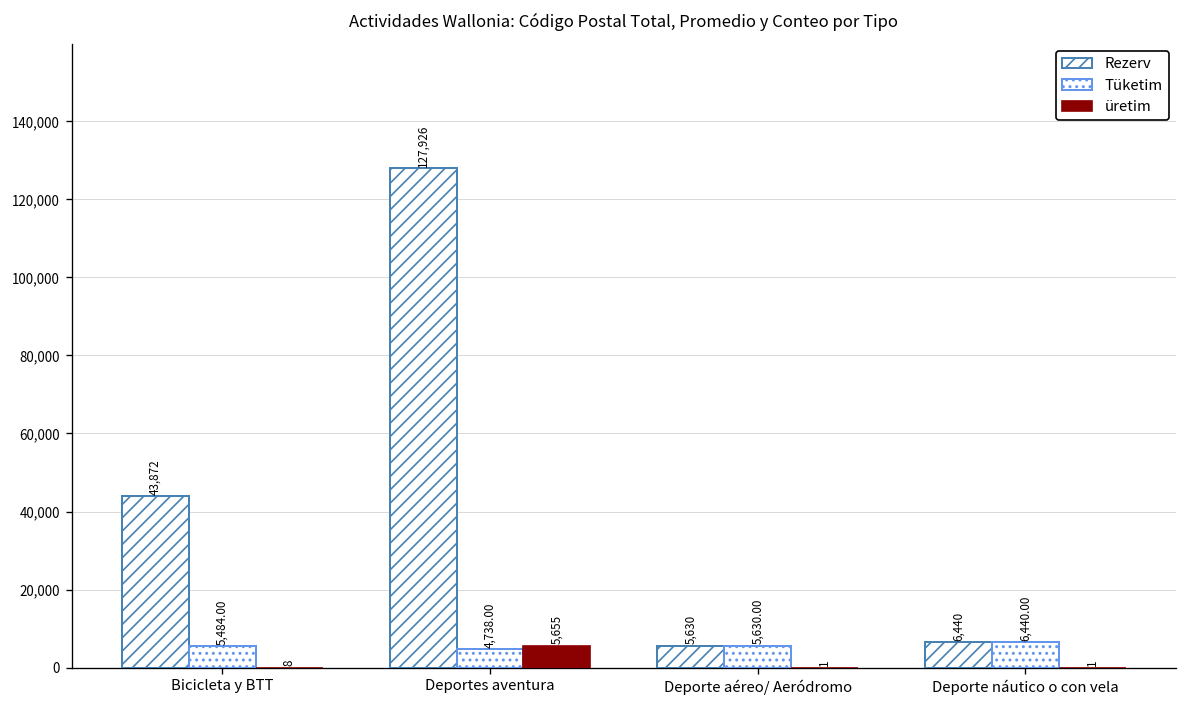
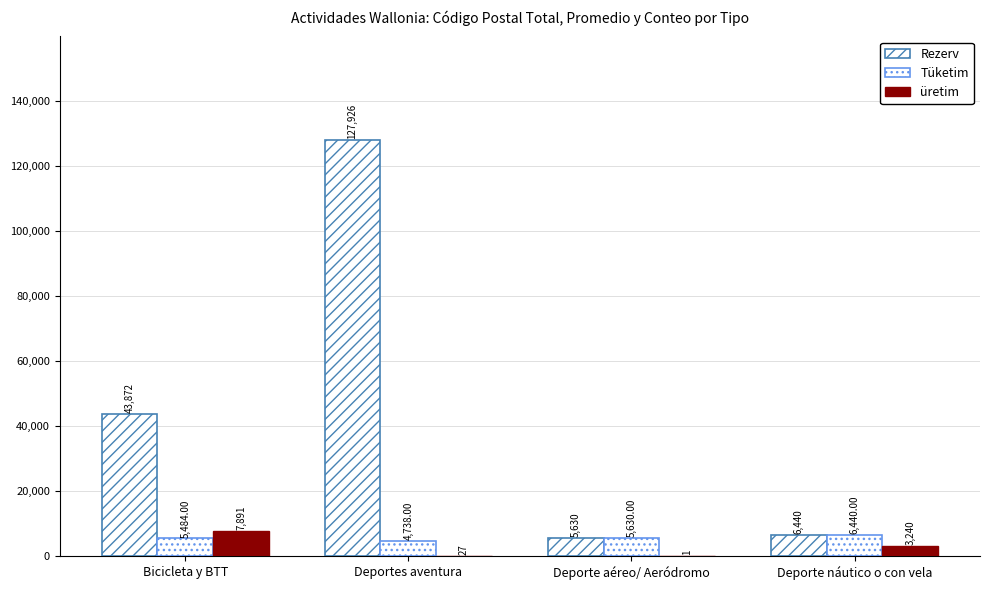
  {
    "üretim": {
-     "Bicicleta y BTT": "8",
-     "Deportes aventura": "5,655",
+     "Bicicleta y BTT": "7,891",
+     "Deportes aventura": "27",
      "Deporte aéreo/ Aeródromo": "1",
-     "Deporte náutico o con vela": "1"
+     "Deporte náutico o con vela": "3,240"
    }
  }
